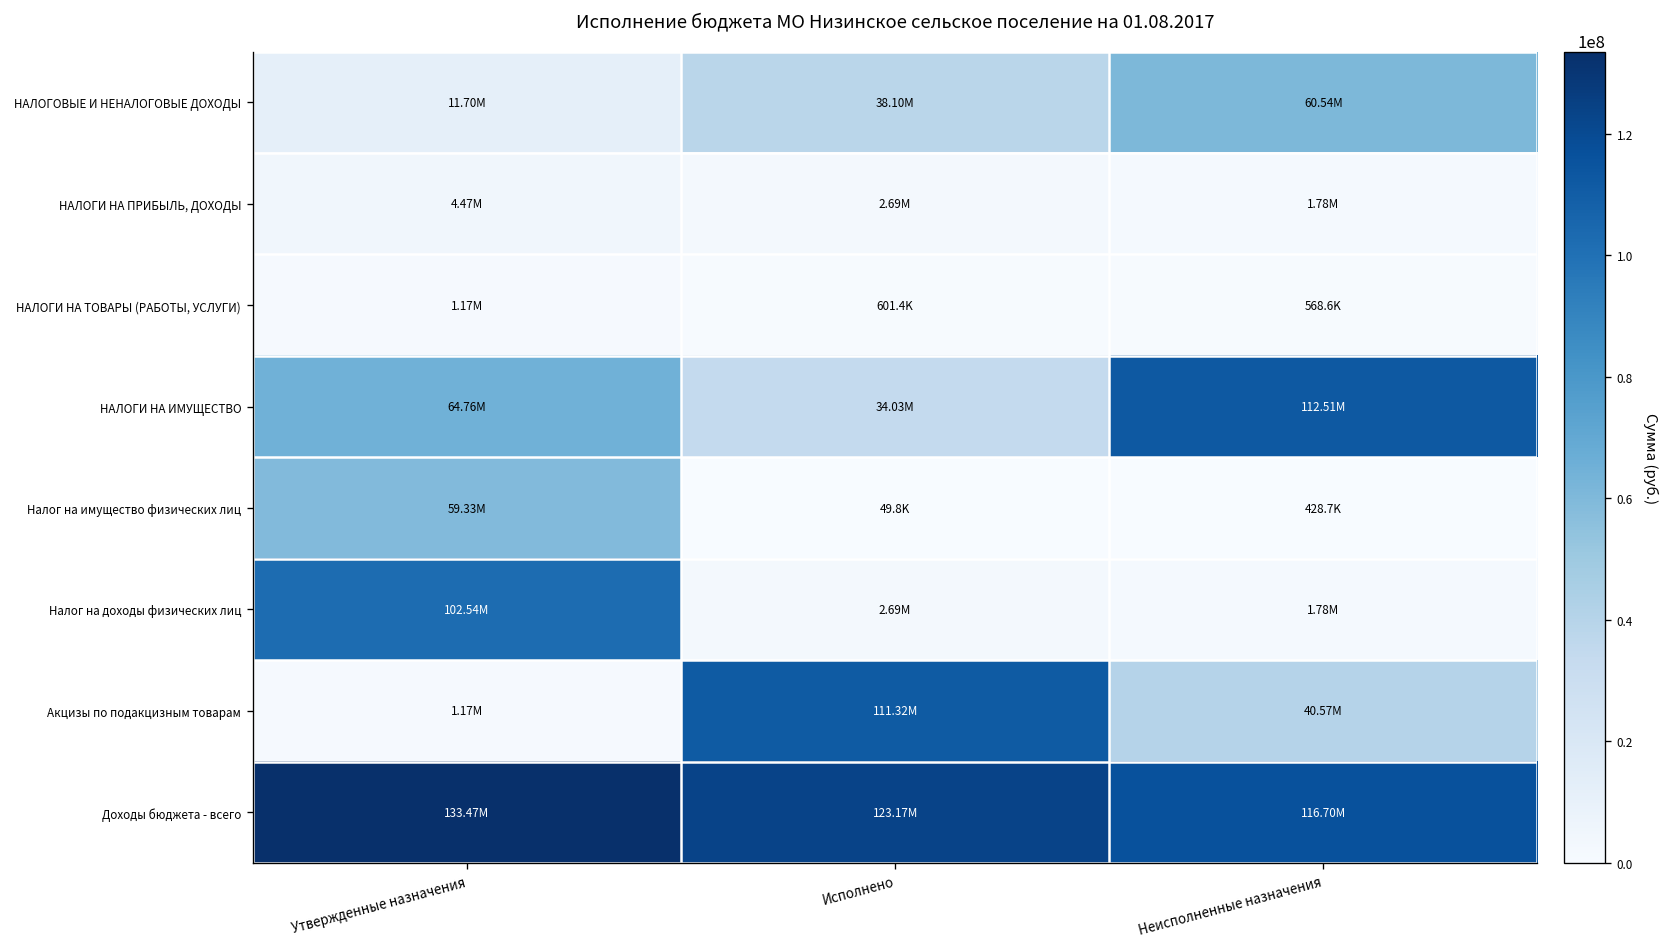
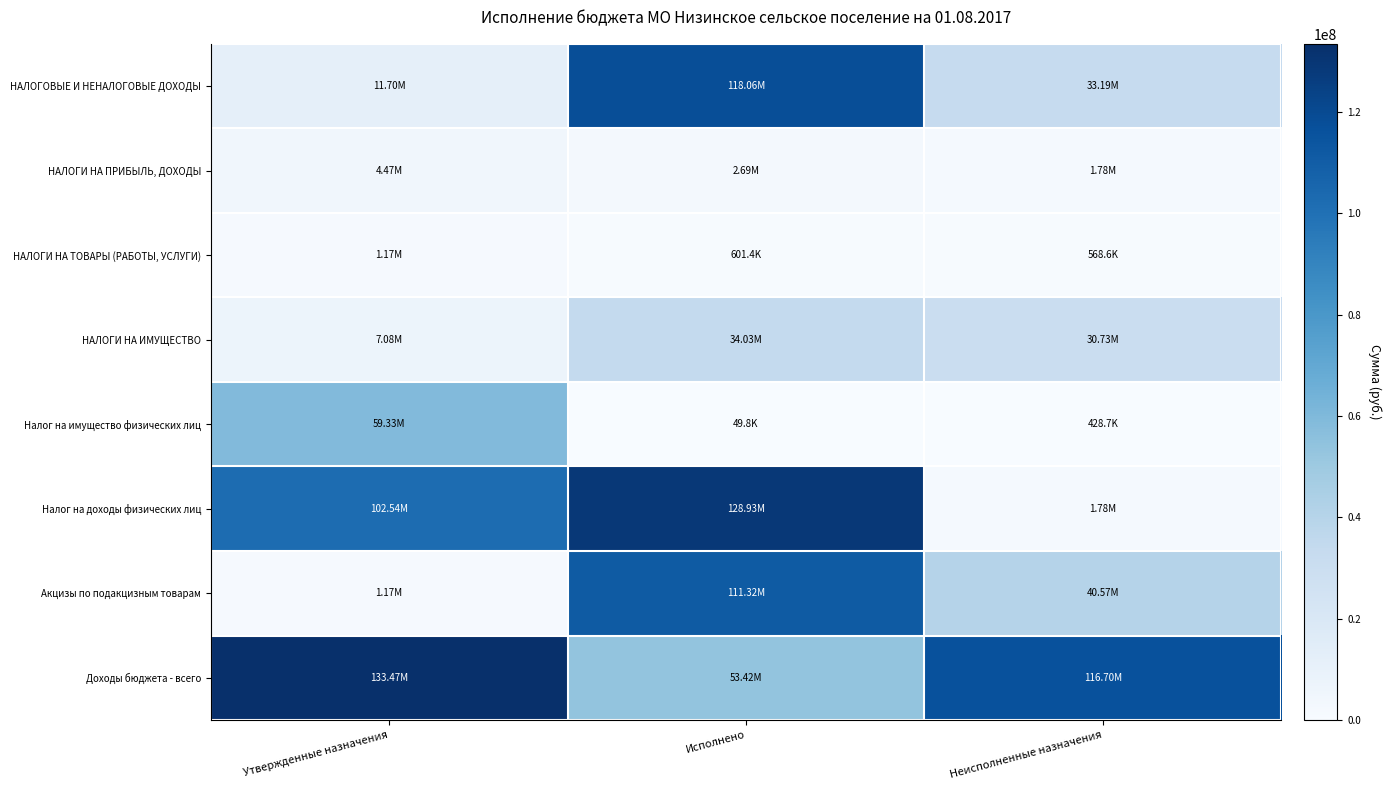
  {
    "НАЛОГОВЫЕ И НЕНАЛОГОВЫЕ ДОХОДЫ": {
      "Утвержденные назначения": "11.70M",
-     "Исполнено": "38.10M",
-     "Неисполненные назначения": "60.54M"
+     "Исполнено": "118.06M",
+     "Неисполненные назначения": "33.19M"
    },
    "НАЛОГИ НА ПРИБЫЛЬ, ДОХОДЫ": {
      "Утвержденные назначения": "4.47M",
      "Исполнено": "2.69M",
      "Неисполненные назначения": "1.78M"
    },
    "НАЛОГИ НА ТОВАРЫ (РАБОТЫ, УСЛУГИ)": {
      "Утвержденные назначения": "1.17M",
      "Исполнено": "601.4K",
      "Неисполненные назначения": "568.6K"
    },
    "НАЛОГИ НА ИМУЩЕСТВО": {
-     "Утвержденные назначения": "64.76M",
+     "Утвержденные назначения": "7.08M",
      "Исполнено": "34.03M",
-     "Неисполненные назначения": "112.51M"
+     "Неисполненные назначения": "30.73M"
    },
    "Налог на имущество физических лиц": {
      "Утвержденные назначения": "59.33M",
      "Исполнено": "49.8K",
      "Неисполненные назначения": "428.7K"
    },
    "Налог на доходы физических лиц": {
      "Утвержденные назначения": "102.54M",
-     "Исполнено": "2.69M",
+     "Исполнено": "128.93M",
      "Неисполненные назначения": "1.78M"
    },
    "Акцизы по подакцизным товарам": {
      "Утвержденные назначения": "1.17M",
      "Исполнено": "111.32M",
      "Неисполненные назначения": "40.57M"
    },
    "Доходы бюджета - всего": {
      "Утвержденные назначения": "133.47M",
-     "Исполнено": "123.17M",
+     "Исполнено": "53.42M",
      "Неисполненные назначения": "116.70M"
    }
  }
